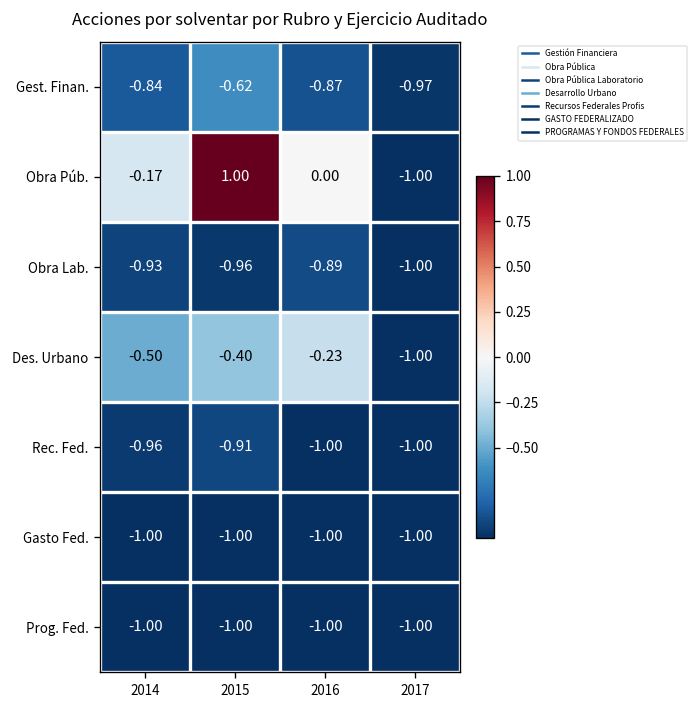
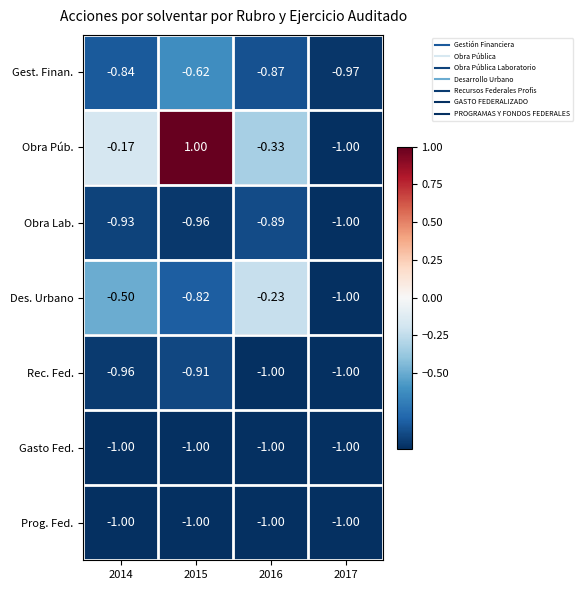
  {
    "Gest. Finan.": {
      "2014": -0.84,
      "2015": -0.62,
      "2016": -0.87,
      "2017": -0.97
    },
    "Obra Púb.": {
      "2014": -0.17,
      "2015": 1.00,
-     "2016": 0.00,
+     "2016": -0.33,
      "2017": -1.00
    },
    "Obra Lab.": {
      "2014": -0.93,
      "2015": -0.96,
      "2016": -0.89,
      "2017": -1.00
    },
    "Des. Urbano": {
      "2014": -0.50,
-     "2015": -0.40,
+     "2015": -0.82,
      "2016": -0.23,
      "2017": -1.00
    },
    "Rec. Fed.": {
      "2014": -0.96,
      "2015": -0.91,
      "2016": -1.00,
      "2017": -1.00
    },
    "Gasto Fed.": {
      "2014": -1.00,
      "2015": -1.00,
      "2016": -1.00,
      "2017": -1.00
    },
    "Prog. Fed.": {
      "2014": -1.00,
      "2015": -1.00,
      "2016": -1.00,
      "2017": -1.00
    }
  }
